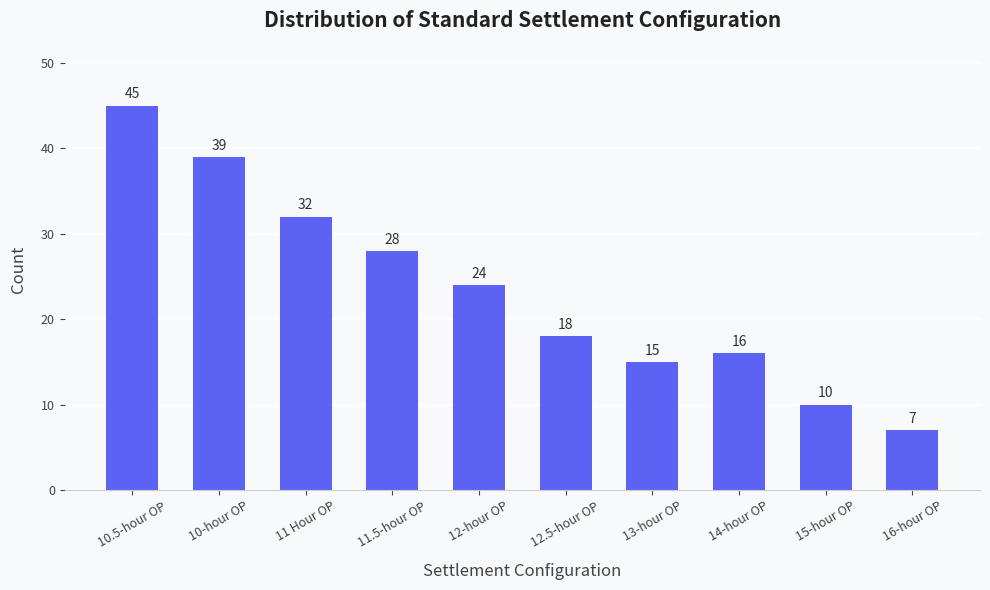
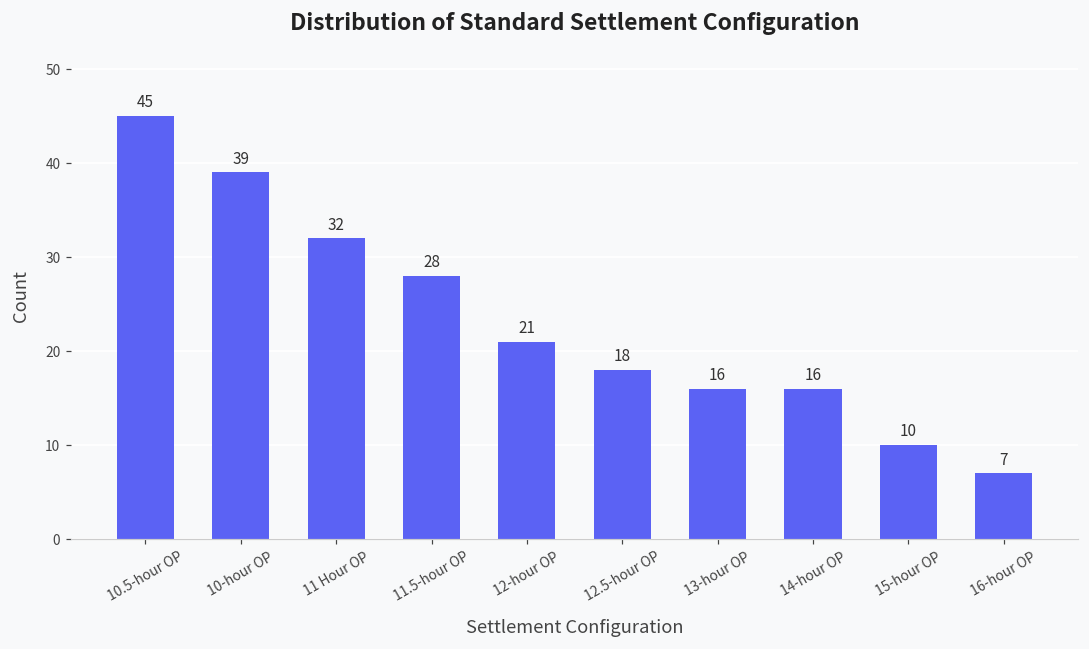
  {
    "10.5-hour OP": 45,
    "10-hour OP": 39,
    "11 Hour OP": 32,
    "11.5-hour OP": 28,
-   "12-hour OP": 24,
+   "12-hour OP": 21,
    "12.5-hour OP": 18,
-   "13-hour OP": 15,
+   "13-hour OP": 16,
    "14-hour OP": 16,
    "15-hour OP": 10,
    "16-hour OP": 7
  }
